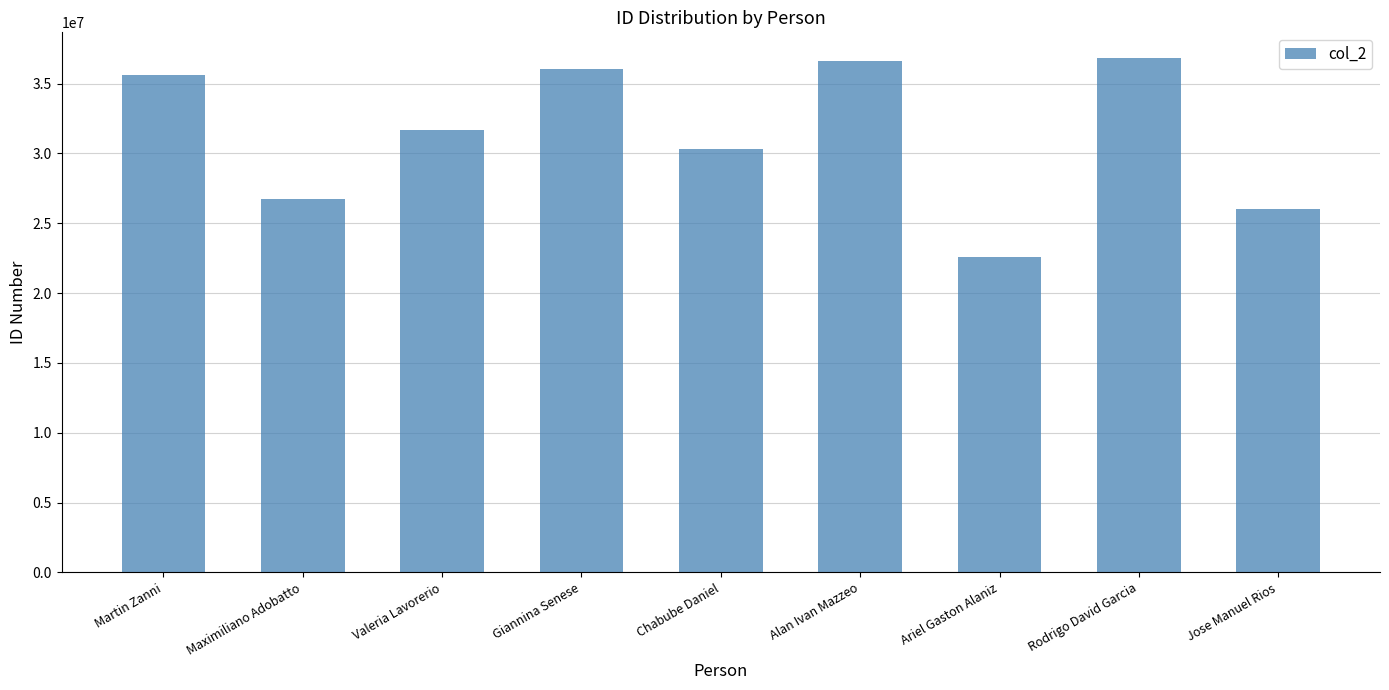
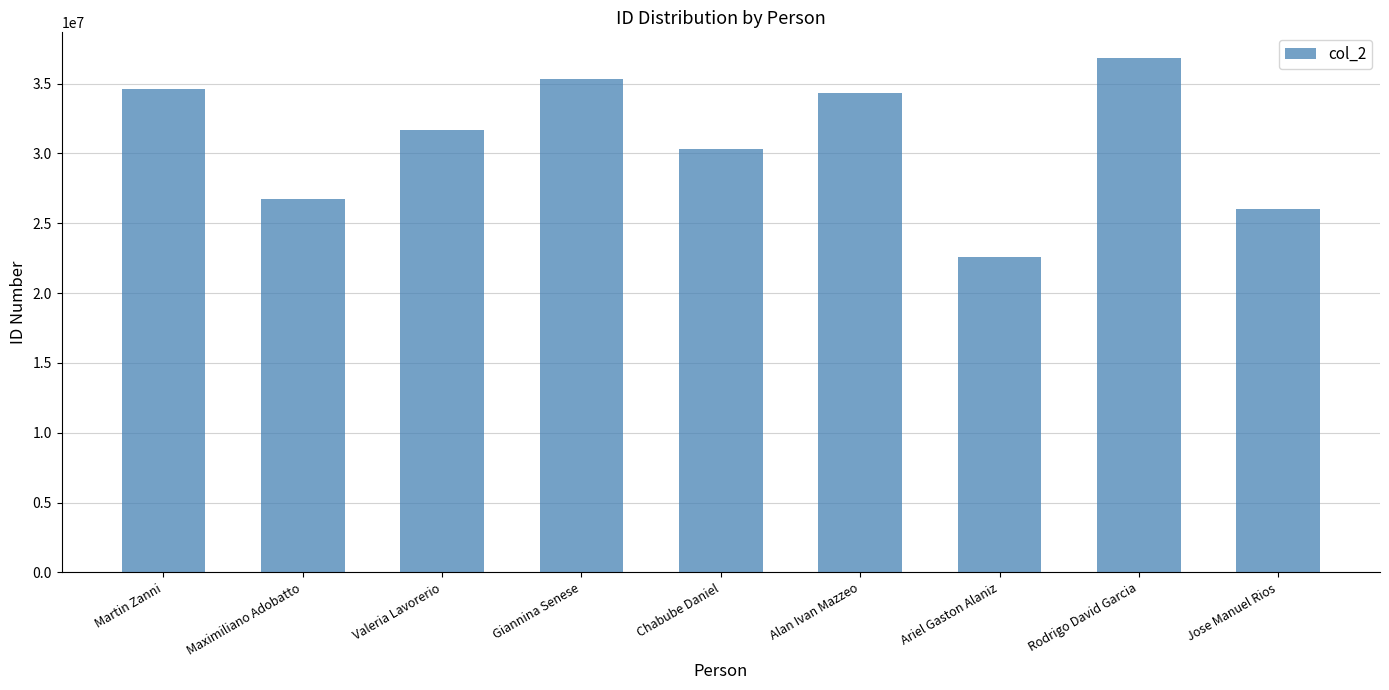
  {
-   "Martin Zanni": 35600000,
+   "Martin Zanni": 34600000,
    "Maximiliano Adobatto": 26800000,
    "Valeria Lavorerio": 31700000,
-   "Giannina Senese": 36100000,
+   "Giannina Senese": 35400000,
    "Chabube Daniel": 30300000,
-   "Alan Ivan Mazzeo": 36600000,
+   "Alan Ivan Mazzeo": 34400000,
    "Ariel Gaston Alaniz": 22600000,
    "Rodrigo David Garcia": 36800000,
    "Jose Manuel Rios": 26000000
  }
